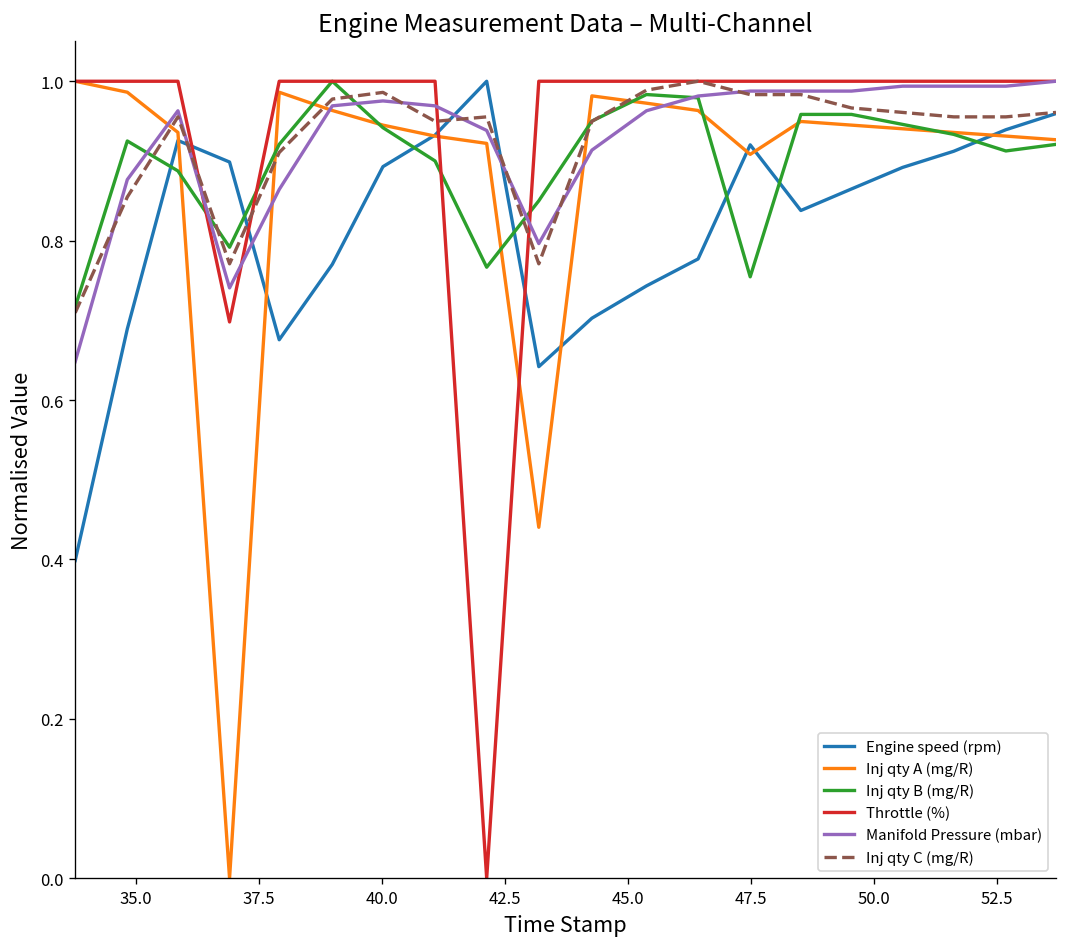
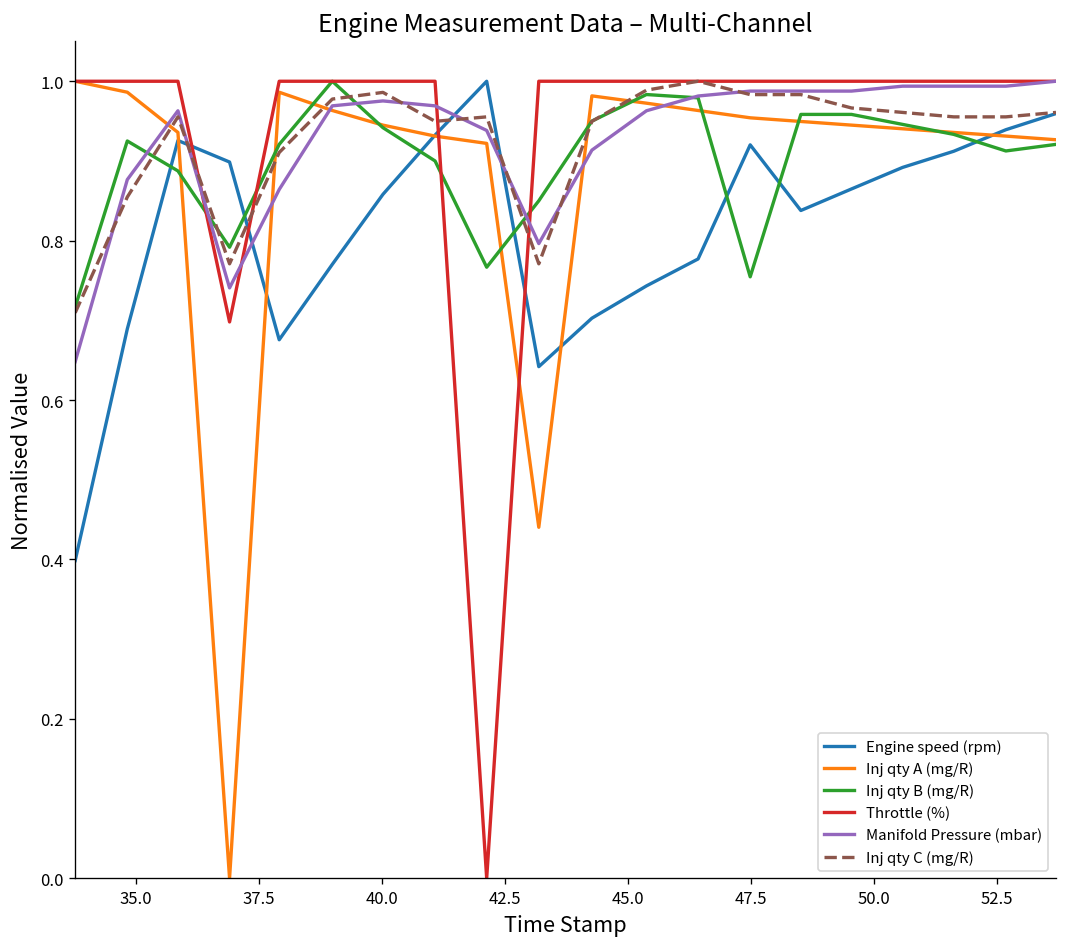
  {
    "Engine speed (rpm)": {
-     "40.0": 0.89,
+     "40.0": 0.86,
      "47.5": 0.92
    },
    "Inj qty A (mg/R)": {
-     "47.5": 0.91
+     "47.5": 0.95
    },
    "Inj qty B (mg/R)": {
      "47.5": 0.75
    },
    "Throttle (%)": {
      "40.0": 1.00,
      "47.5": 1.00
    },
    "Manifold Pressure (mbar)": {
      "40.0": 0.98,
      "47.5": 0.99
    },
    "Inj qty C (mg/R)": {
      "40.0": 0.99,
      "47.5": 0.98
    }
  }
